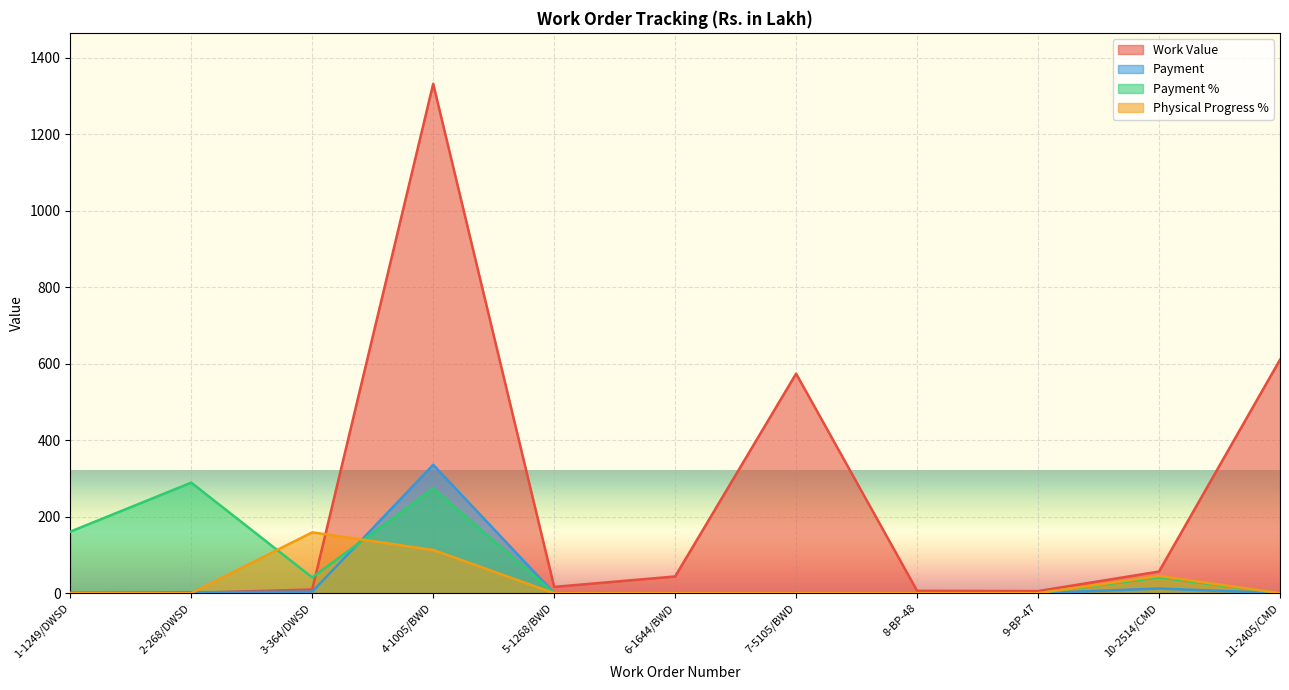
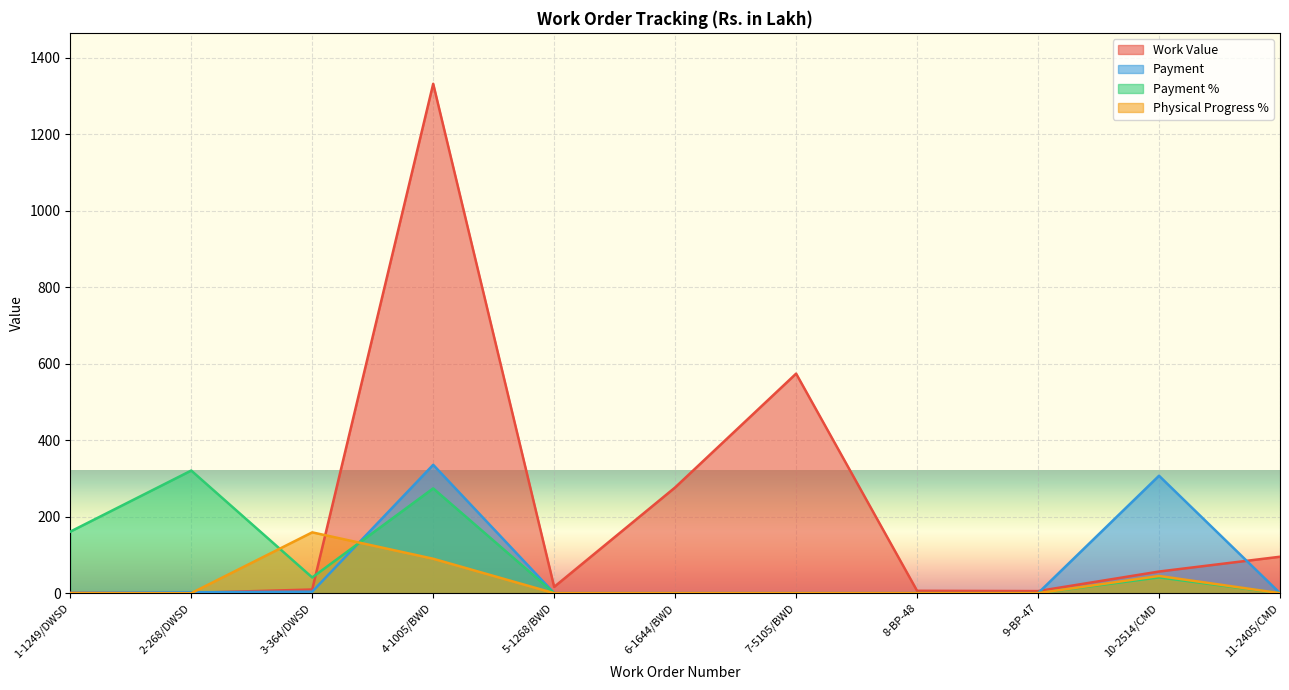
  {
    "Work Value": {
      "4-1005/BWD": 1330,
      "5-1268/BWD": 20,
-     "6-1644/BWD": 40,
+     "6-1644/BWD": 280,
      "7-5105/BWD": 570,
      "10-2514/CMD": 60,
-     "11-2405/CMD": 610
+     "11-2405/CMD": 100
    },
    "Payment": {
      "4-1005/BWD": 340,
-     "10-2514/CMD": 10
+     "10-2514/CMD": 310
    },
    "Payment %": {
      "1-1249/DWSD": 160,
-     "2-268/DWSD": 290,
+     "2-268/DWSD": 320,
      "3-364/DWSD": 40,
      "4-1005/BWD": 270
    },
    "Physical Progress %": {
      "3-364/DWSD": 160,
-     "4-1005/BWD": 110
+     "4-1005/BWD": 90
    }
  }
